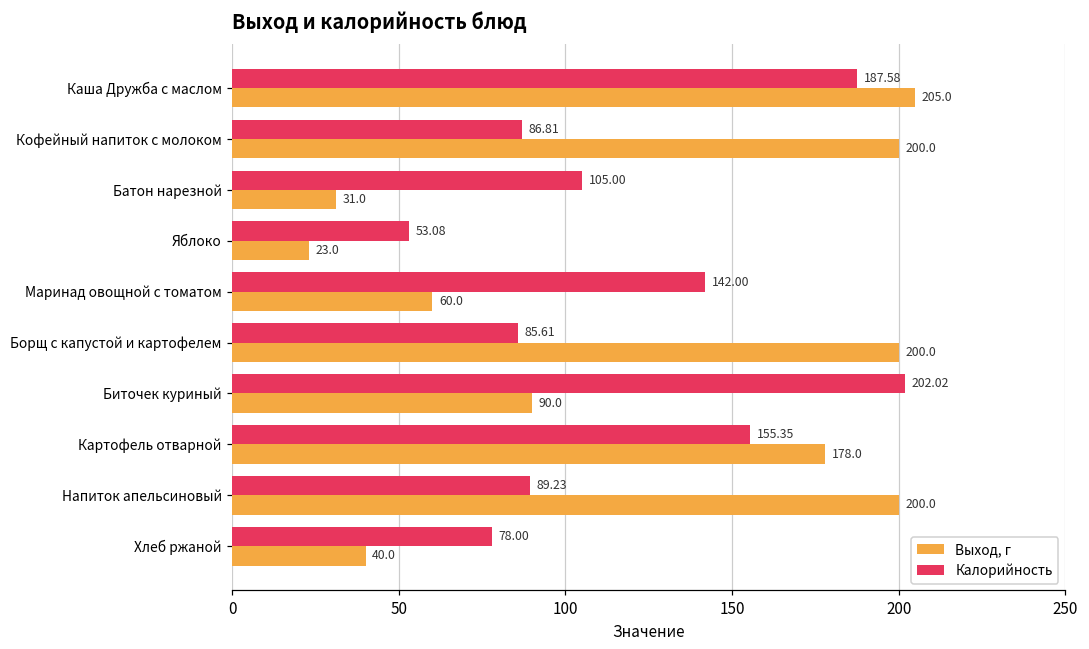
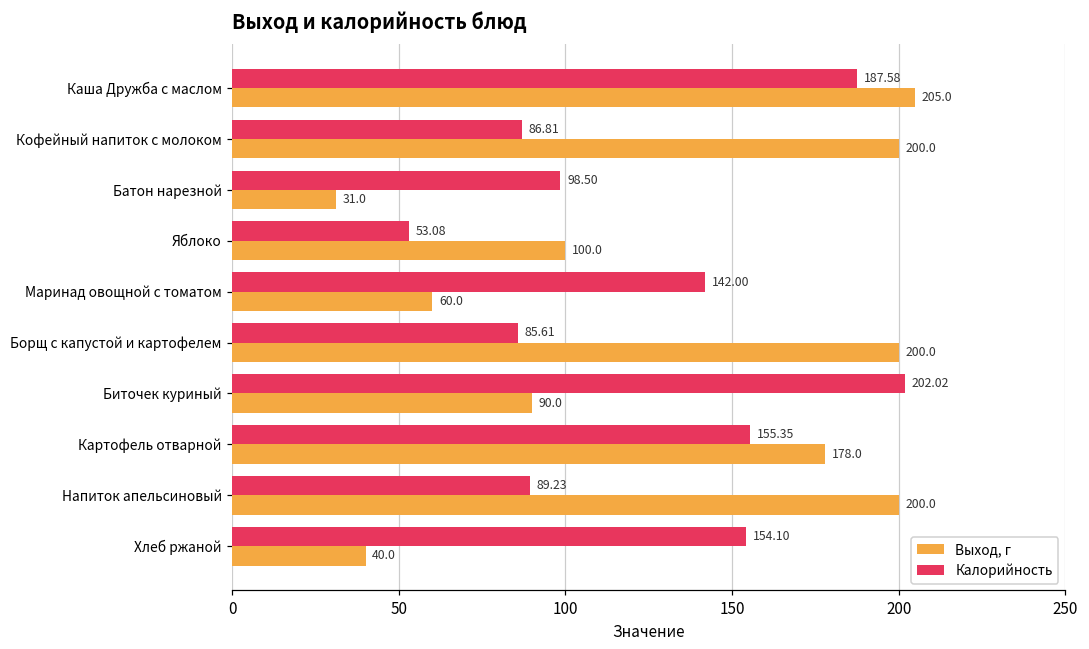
  {
    "Выход, г": {
      "Каша Дружба с маслом": 205.0,
      "Кофейный напиток с молоком": 200.0,
      "Батон нарезной": 31.0,
-     "Яблоко": 23.0,
+     "Яблоко": 100.0,
      "Маринад овощной с томатом": 60.0,
      "Борщ с капустой и картофелем": 200.0,
      "Биточек куриный": 90.0,
      "Картофель отварной": 178.0,
      "Напиток апельсиновый": 200.0,
      "Хлеб ржаной": 40.0
    },
    "Калорийность": {
      "Каша Дружба с маслом": 187.58,
      "Кофейный напиток с молоком": 86.81,
-     "Батон нарезной": 105.00,
+     "Батон нарезной": 98.50,
      "Яблоко": 53.08,
      "Маринад овощной с томатом": 142.00,
      "Борщ с капустой и картофелем": 85.61,
      "Биточек куриный": 202.02,
      "Картофель отварной": 155.35,
      "Напиток апельсиновый": 89.23,
-     "Хлеб ржаной": 78.00
+     "Хлеб ржаной": 154.10
    }
  }
